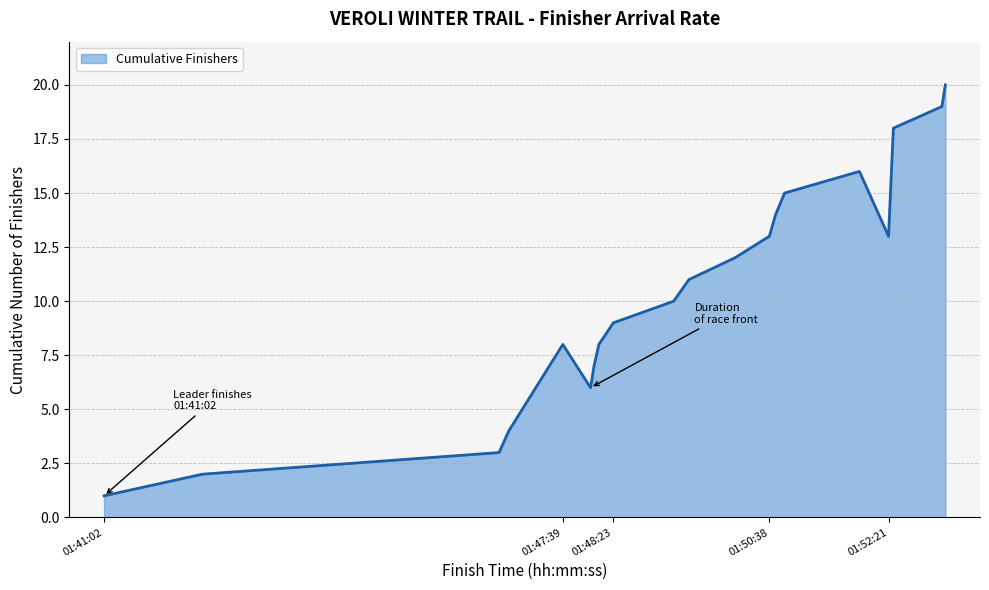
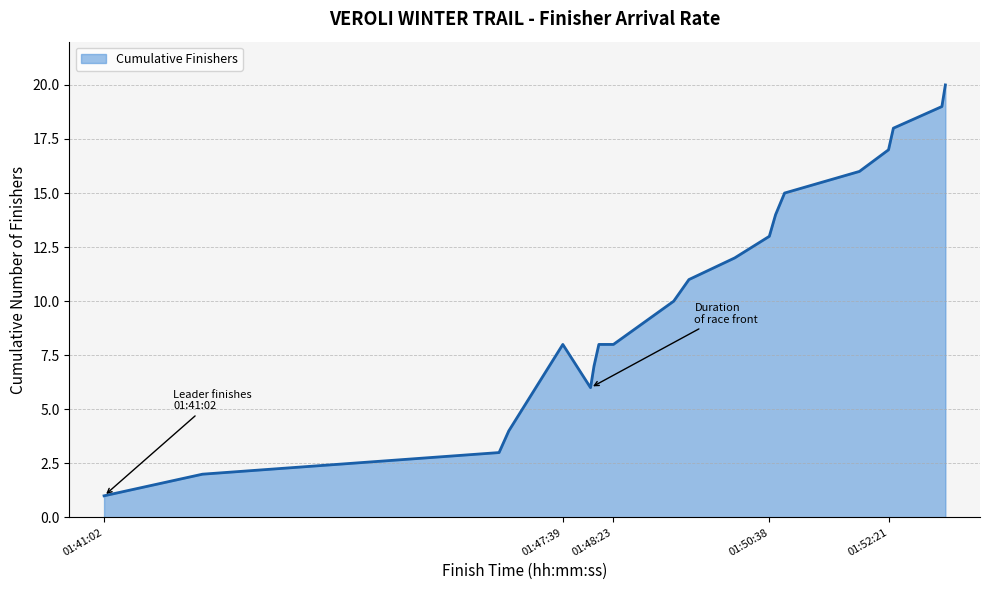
  {
    "01:41:02": 1,
    "01:47:39": 8,
-   "01:48:23": 9,
+   "01:48:23": 8,
    "01:50:38": 13,
-   "01:52:21": 13
+   "01:52:21": 17
  }
